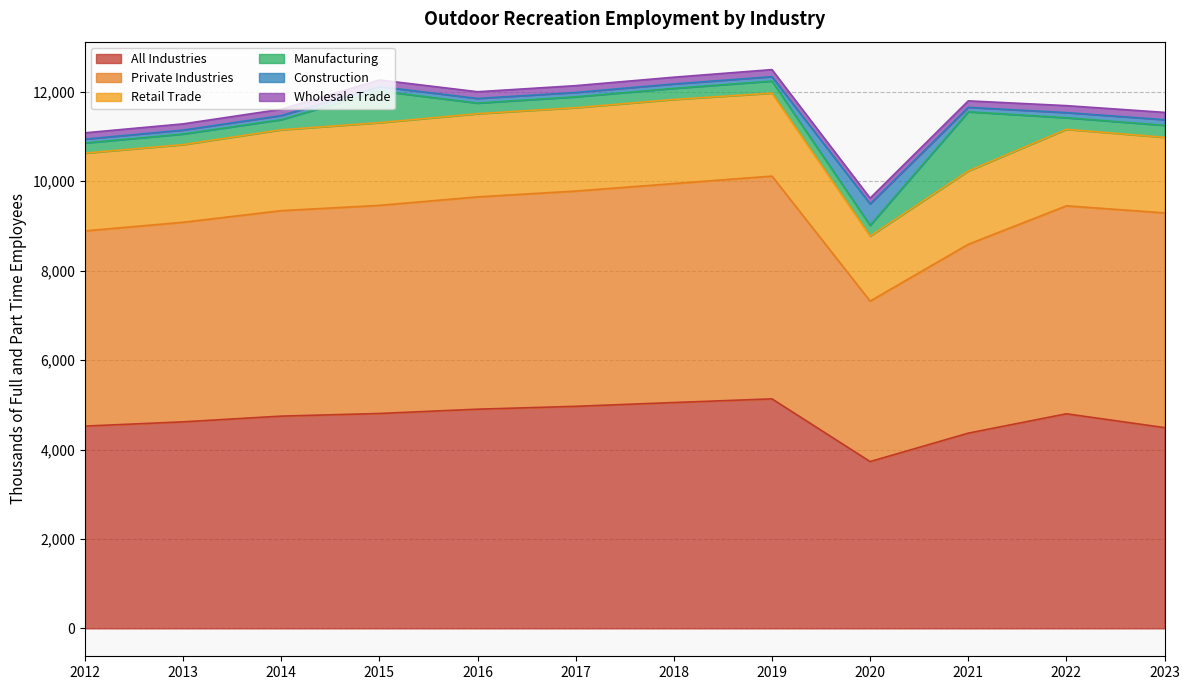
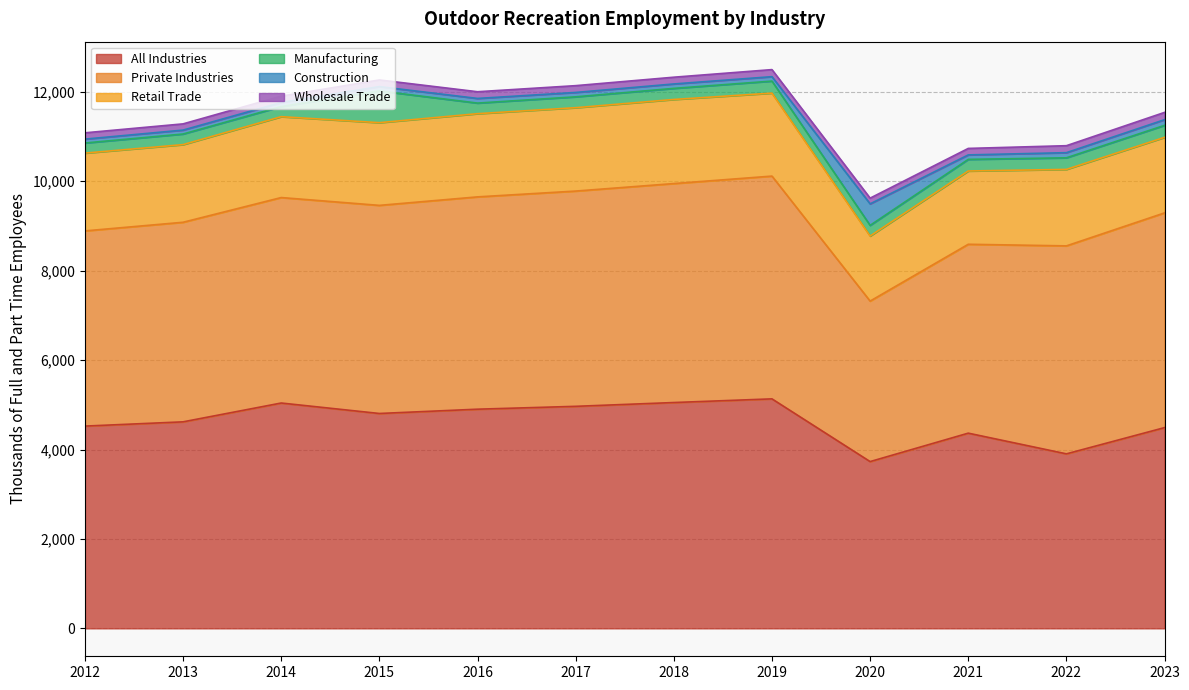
  {
    "All Industries": {
      "2012": "4,500",
      "2013": "4,600",
-     "2014": "4,700",
+     "2014": "5,000",
      "2015": "4,800",
      "2016": "4,900",
      "2017": "5,000",
      "2018": "5,100",
      "2019": "5,100",
      "2020": "3,700",
      "2021": "4,400",
-     "2022": "4,800",
+     "2022": "3,900",
      "2023": "4,500"
    },
    "Manufacturing": {
      "2012": "200",
      "2013": "200",
      "2016": "200",
      "2017": "200",
      "2018": "200",
      "2019": "300",
      "2020": "200",
-     "2021": "1,300",
+     "2021": "300",
      "2022": "300",
      "2023": "300"
    },
    "Construction": {
      "2012": "100",
      "2013": "100",
      "2016": "100",
      "2017": "100",
      "2018": "100",
      "2019": "100",
      "2020": "500",
      "2021": "100",
      "2022": "100",
      "2023": "100"
    },
    "Wholesale Trade": {
      "2012": "100",
      "2013": "100",
      "2016": "200",
      "2017": "200",
      "2018": "200",
      "2019": "200",
      "2020": "100",
      "2021": "100",
      "2022": "200",
      "2023": "200"
    }
  }
